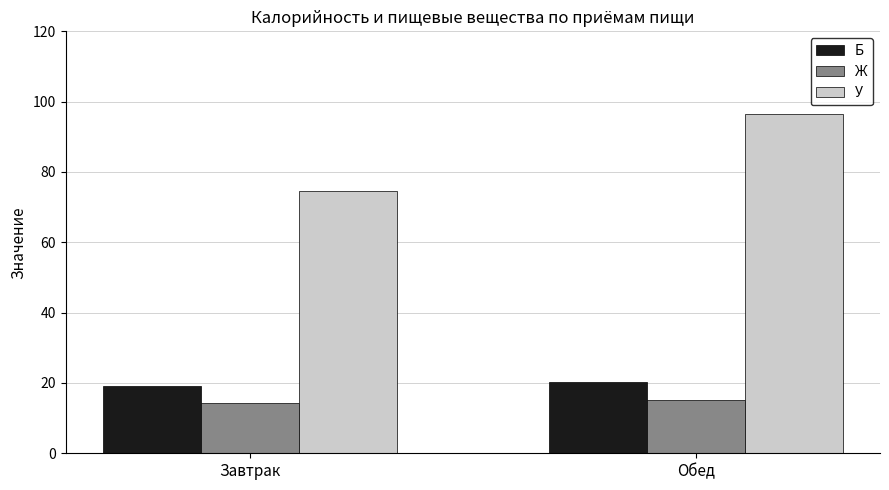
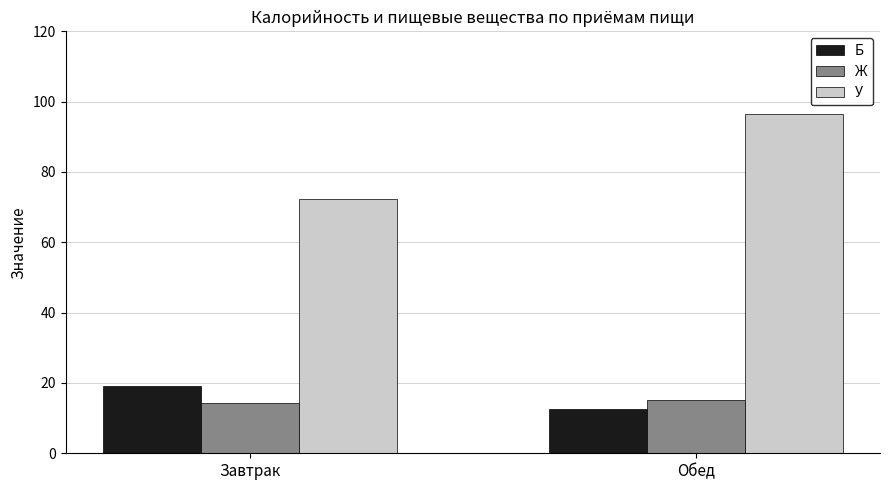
  {
    "Б": {
      "Завтрак": 19,
-     "Обед": 20
+     "Обед": 13
    },
    "Ж": {
      "Завтрак": 14,
      "Обед": 15
    },
    "У": {
-     "Завтрак": 75,
+     "Завтрак": 72,
      "Обед": 96
    }
  }
